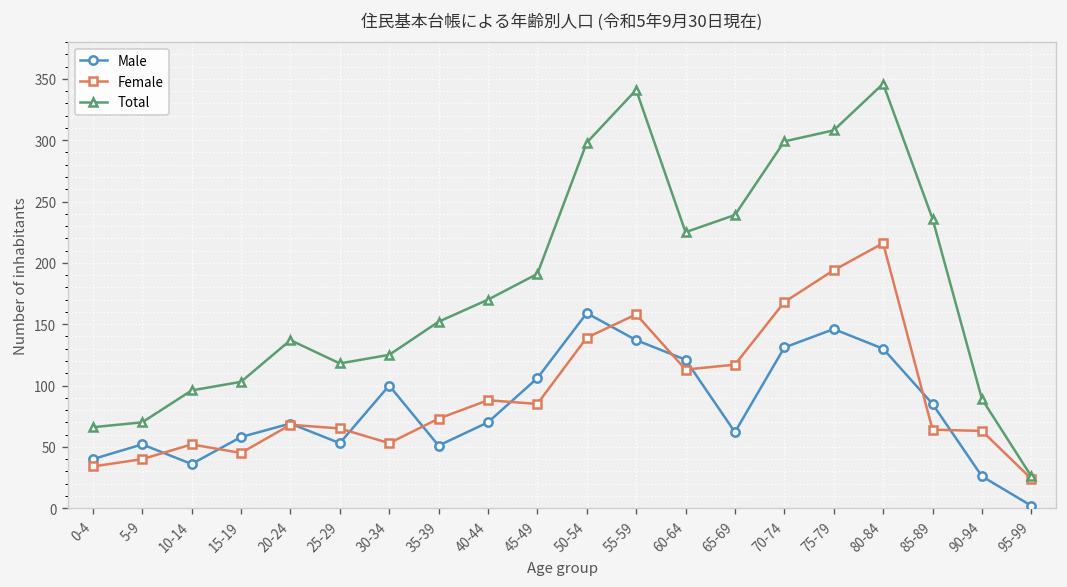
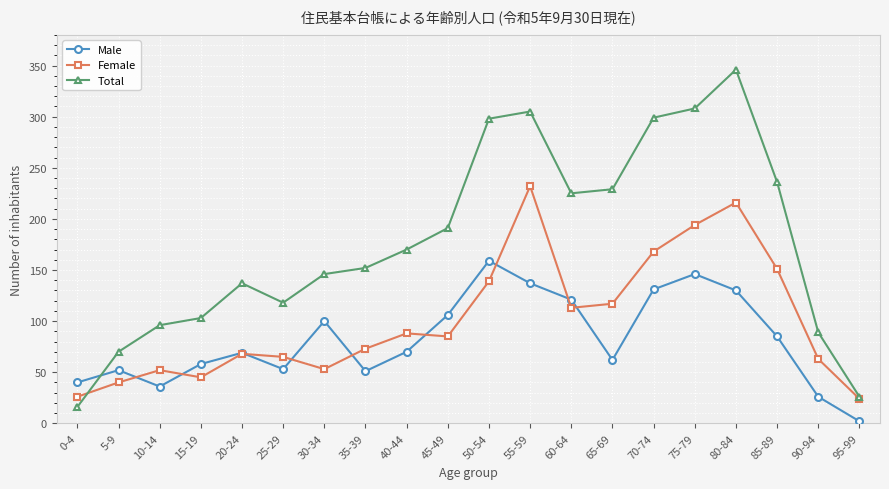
  {
    "Male": {
      "0-4": 40,
      "5-9": 52,
      "10-14": 36,
      "15-19": 58,
      "25-29": 53,
      "30-34": 100,
      "35-39": 51,
      "40-44": 70,
      "45-49": 106,
      "50-54": 159,
      "55-59": 137,
      "60-64": 121,
      "65-69": 62,
      "70-74": 131,
      "75-79": 146,
      "80-84": 130,
      "85-89": 85,
      "90-94": 26,
      "95-99": 2
    },
    "Female": {
-     "0-4": 34,
+     "0-4": 26,
      "5-9": 40,
      "10-14": 52,
      "15-19": 45,
      "25-29": 65,
      "30-34": 53,
      "35-39": 73,
      "40-44": 88,
      "45-49": 85,
      "50-54": 139,
-     "55-59": 158,
+     "55-59": 232,
      "60-64": 113,
      "65-69": 117,
      "70-74": 168,
      "75-79": 194,
      "80-84": 216,
-     "85-89": 64,
+     "85-89": 151,
      "90-94": 63
    },
    "Total": {
-     "0-4": 66,
+     "0-4": 16,
      "5-9": 70,
      "10-14": 96,
      "15-19": 103,
      "20-24": 137,
      "25-29": 118,
-     "30-34": 125,
+     "30-34": 146,
      "35-39": 152,
      "40-44": 170,
      "45-49": 191,
      "50-54": 298,
-     "55-59": 341,
+     "55-59": 305,
      "60-64": 225,
-     "65-69": 239,
+     "65-69": 229,
      "70-74": 299,
      "75-79": 308,
      "80-84": 346,
      "85-89": 236,
      "90-94": 89
    }
  }
